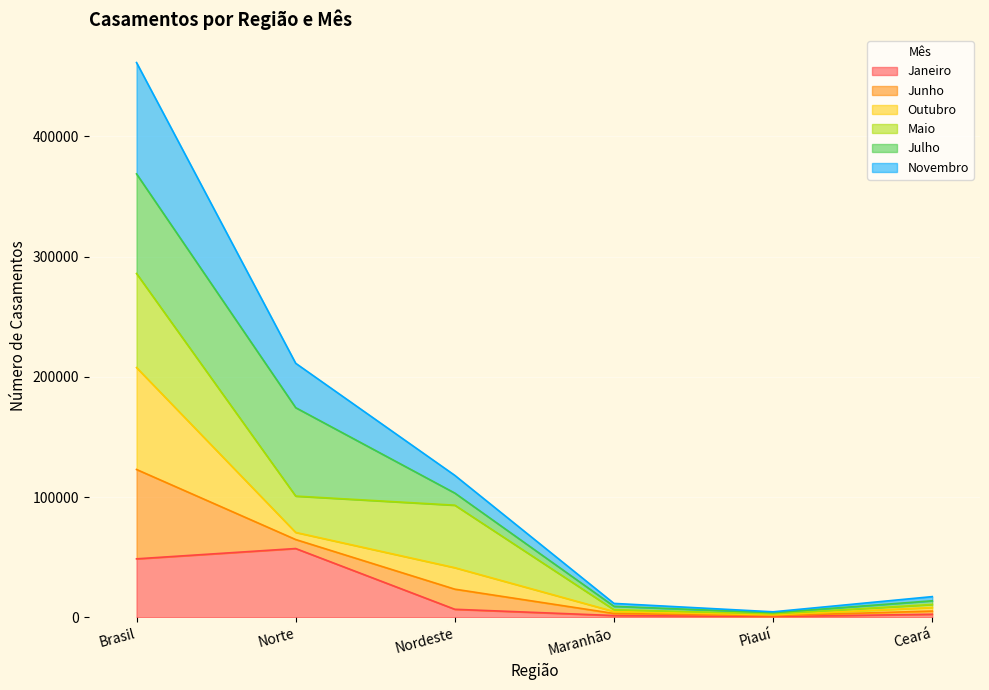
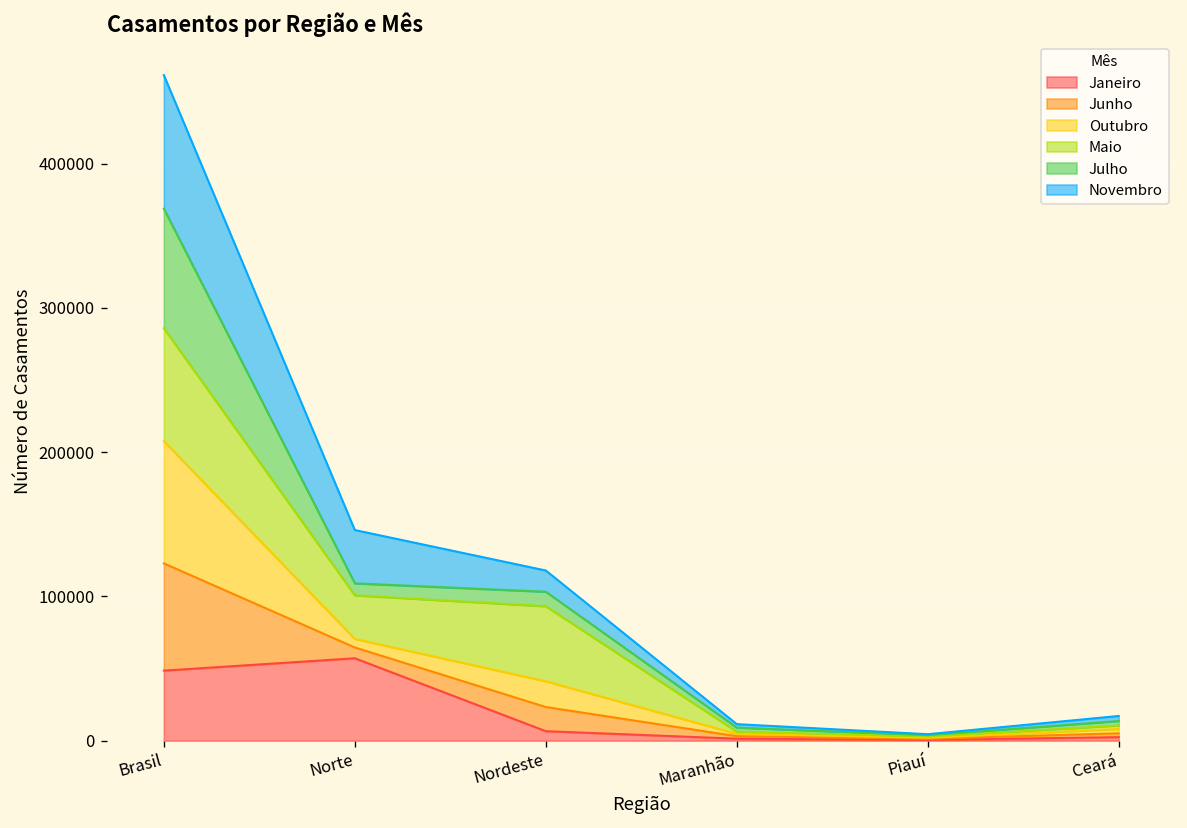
  {
    "Janeiro": {
      "Brasil": 49000,
      "Norte": 57000,
      "Nordeste": 7000,
      "Ceará": 2000
    },
    "Maio": {
      "Brasil": 78000,
      "Norte": 30000,
      "Nordeste": 52000,
      "Ceará": 3000
    },
    "Julho": {
      "Brasil": 83000,
-     "Norte": 74000,
+     "Norte": 8000,
      "Nordeste": 10000,
      "Maranhão": 3000,
      "Ceará": 3000
    },
    "Novembro": {
      "Brasil": 93000,
      "Norte": 37000,
      "Nordeste": 15000,
      "Maranhão": 2000,
      "Ceará": 3000
    }
  }
